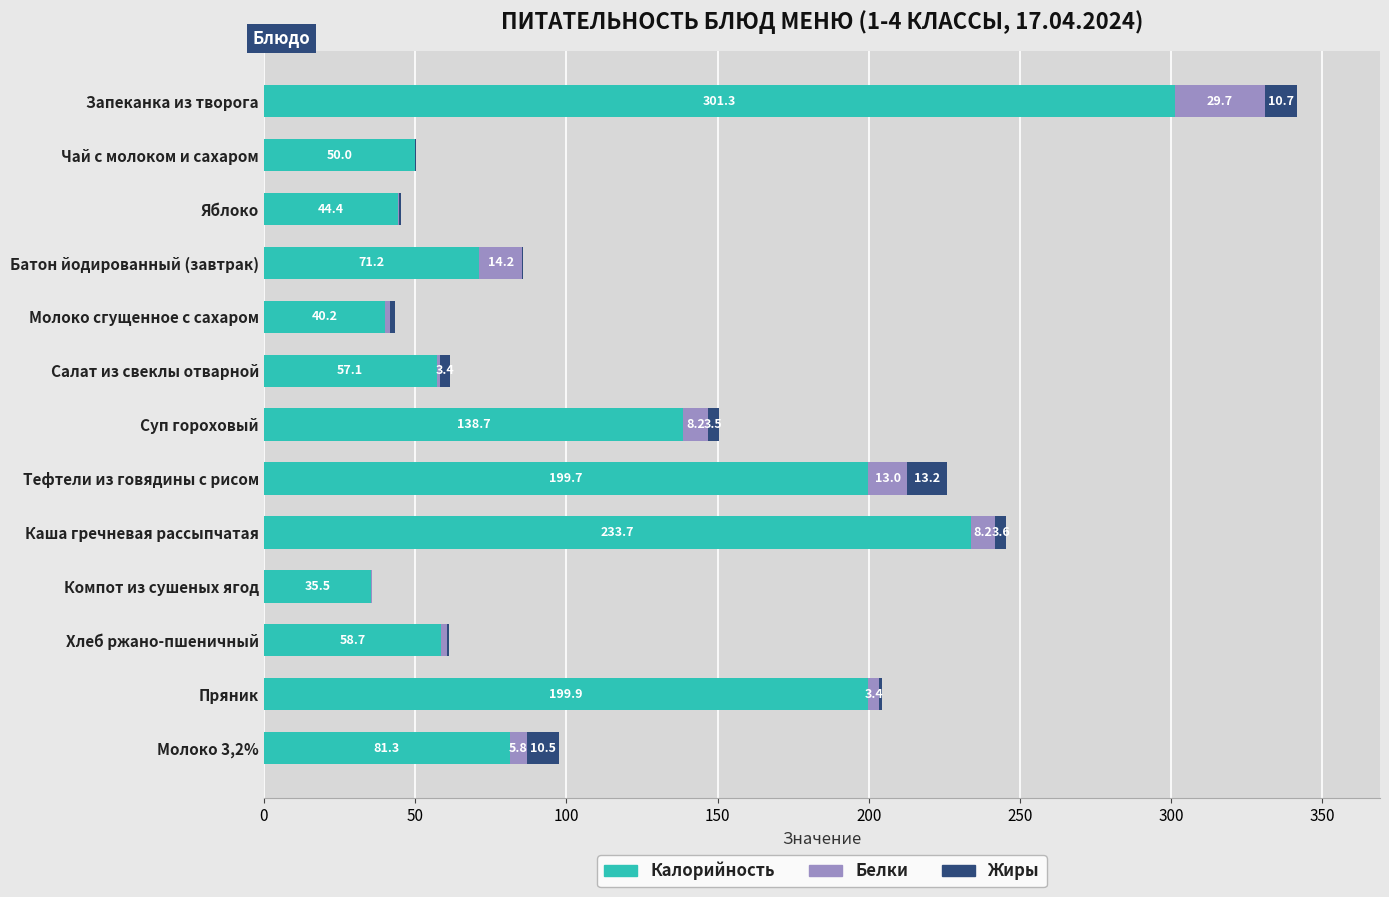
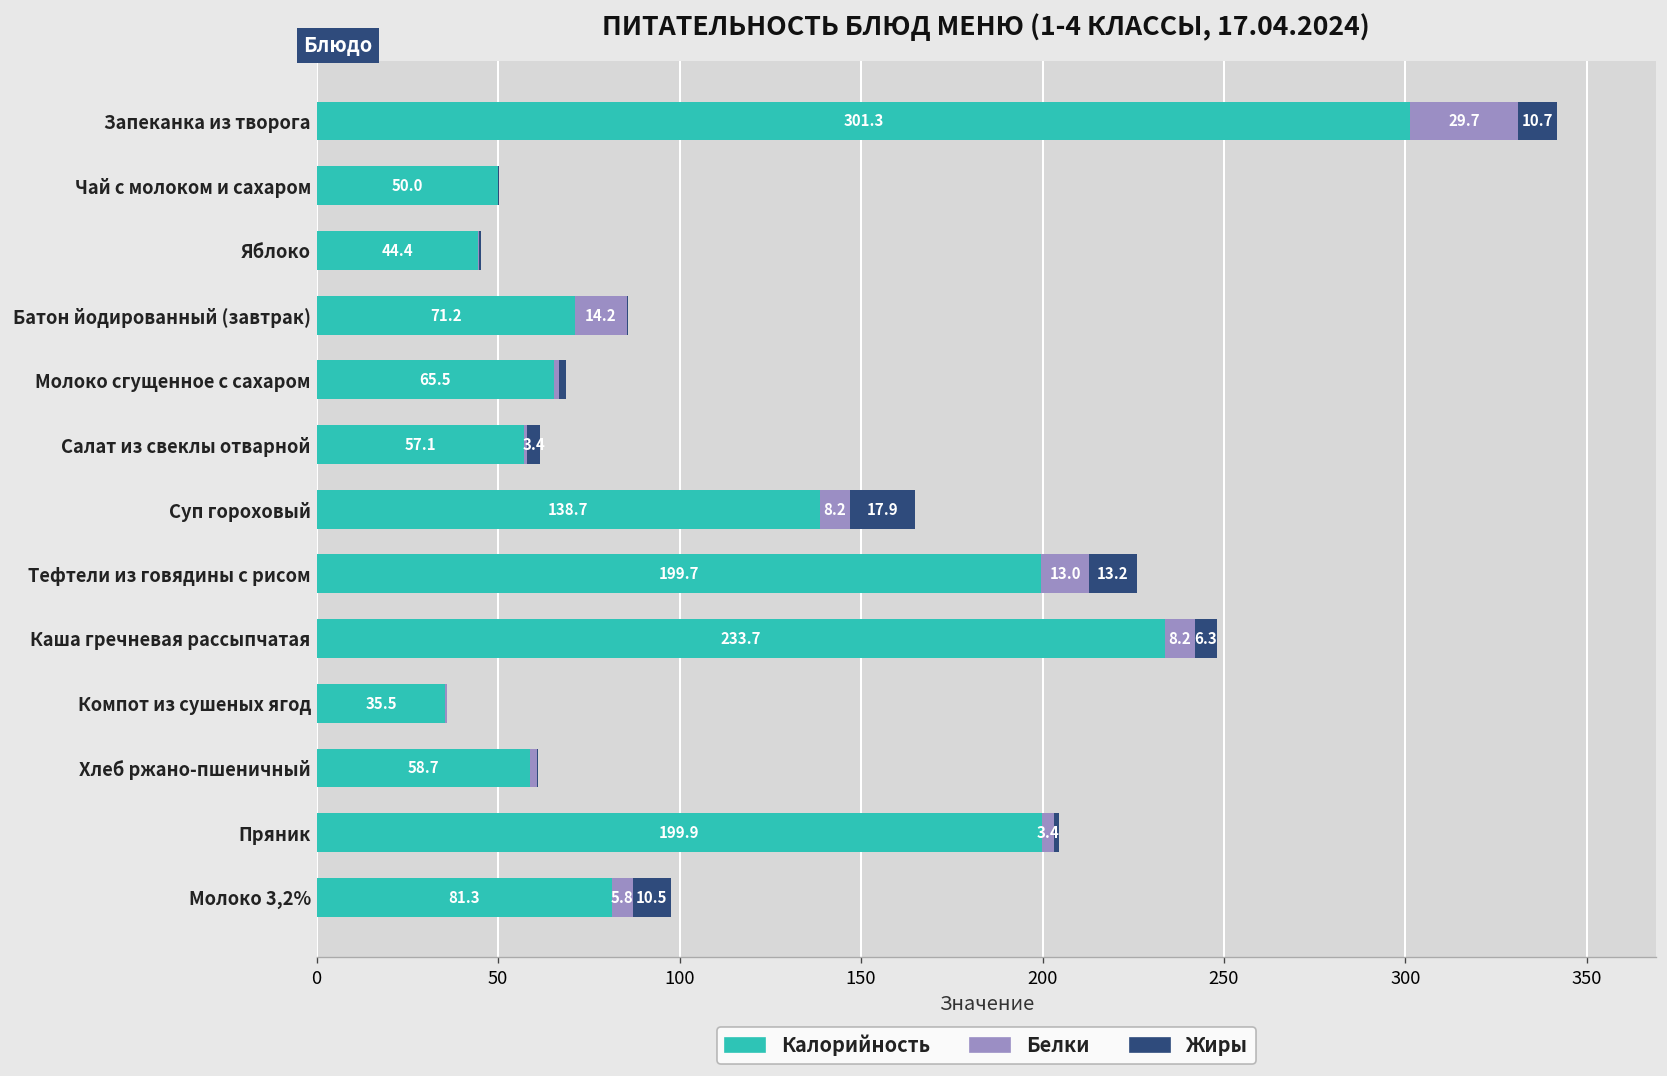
  {
    "Калорийность": {
      "Запеканка из творога": 301.3,
      "Чай с молоком и сахаром": 50.0,
      "Яблоко": 44.4,
      "Батон йодированный (завтрак)": 71.2,
-     "Молоко сгущенное с сахаром": 40.2,
+     "Молоко сгущенное с сахаром": 65.5,
      "Салат из свеклы отварной": 57.1,
      "Суп гороховый": 138.7,
      "Тефтели из говядины с рисом": 199.7,
      "Каша гречневая рассыпчатая": 233.7,
      "Компот из сушеных ягод": 35.5,
      "Хлеб ржано-пшеничный": 58.7,
      "Пряник": 199.9,
      "Молоко 3,2%": 81.3
    },
    "Белки": {
      "Запеканка из творога": 29.7,
      "Батон йодированный (завтрак)": 14.2,
      "Суп гороховый": 8.2,
      "Тефтели из говядины с рисом": 13.0,
      "Каша гречневая рассыпчатая": 8.2,
      "Пряник": 3.4,
      "Молоко 3,2%": 5.8
    },
    "Жиры": {
      "Запеканка из творога": 10.7,
      "Салат из свеклы отварной": 3.4,
-     "Суп гороховый": 3.5,
+     "Суп гороховый": 17.9,
      "Тефтели из говядины с рисом": 13.2,
-     "Каша гречневая рассыпчатая": 3.6,
+     "Каша гречневая рассыпчатая": 6.3,
      "Молоко 3,2%": 10.5
    }
  }
